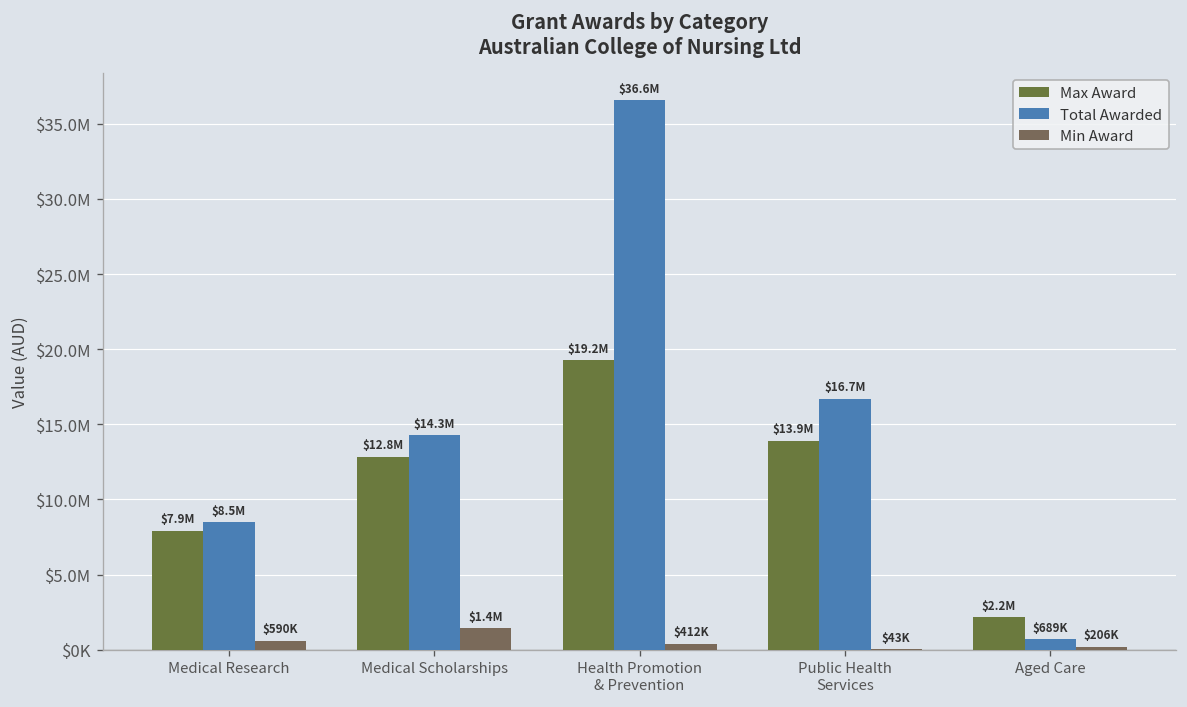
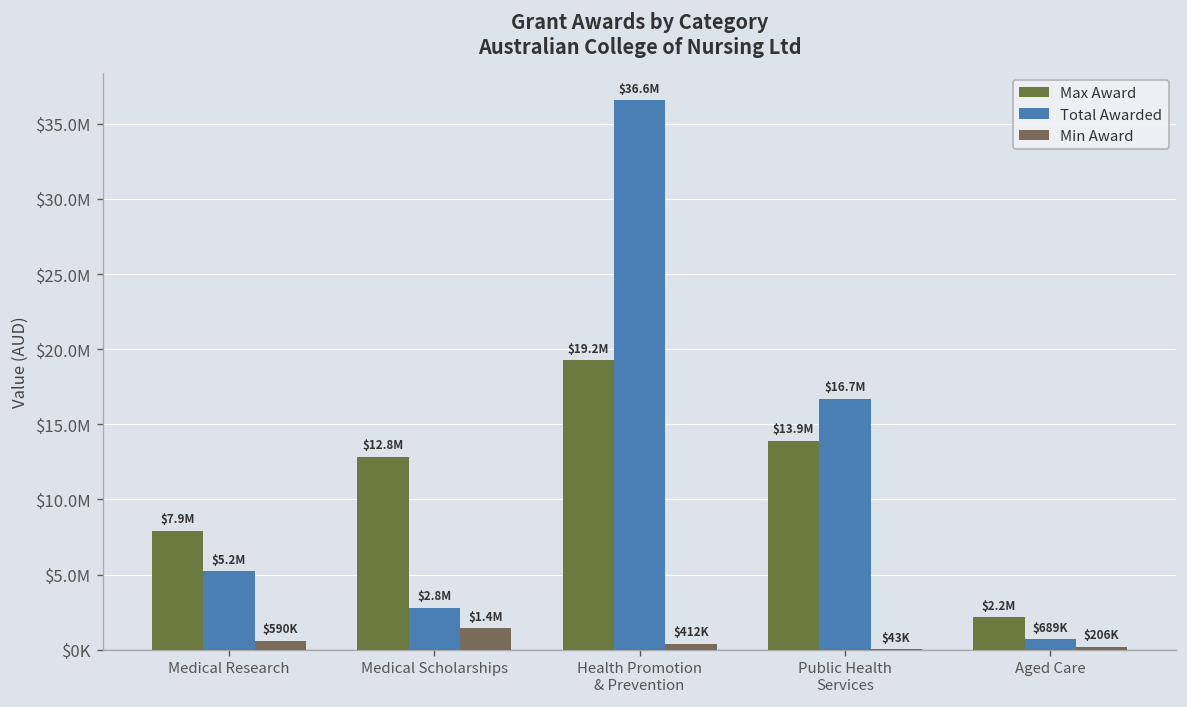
  {
    "Total Awarded": {
-     "Medical Research": "$8.5M",
-     "Medical Scholarships": "$14.3M",
+     "Medical Research": "$5.2M",
+     "Medical Scholarships": "$2.8M",
      "Health Promotion & Prevention": "$36.6M",
      "Public Health Services": "$16.7M",
      "Aged Care": "$689K"
    }
  }
